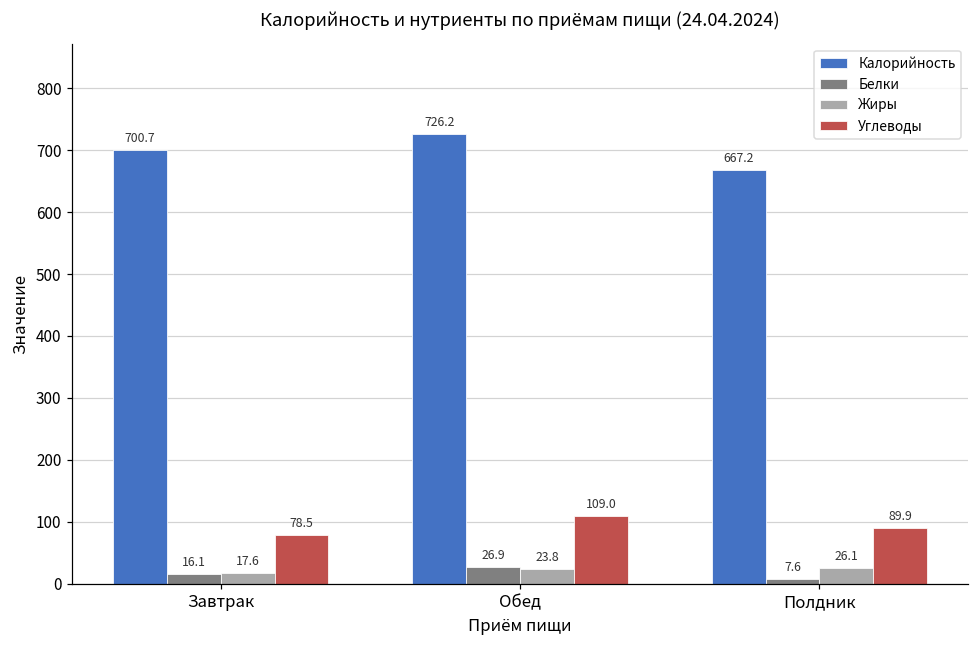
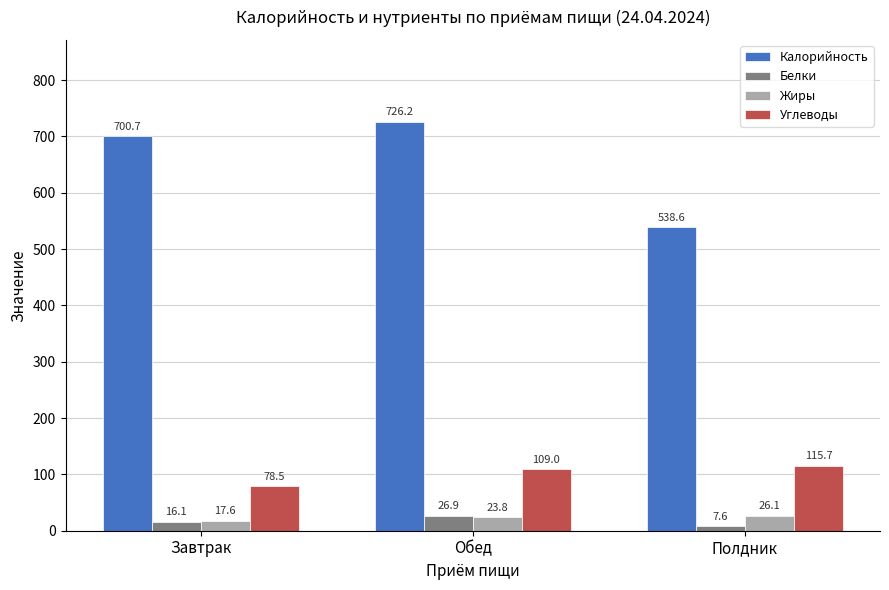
  {
    "Калорийность": {
      "Завтрак": 700.7,
      "Обед": 726.2,
-     "Полдник": 667.2
+     "Полдник": 538.6
    },
    "Белки": {
      "Завтрак": 16.1,
      "Обед": 26.9,
      "Полдник": 7.6
    },
    "Жиры": {
      "Завтрак": 17.6,
      "Обед": 23.8,
      "Полдник": 26.1
    },
    "Углеводы": {
      "Завтрак": 78.5,
      "Обед": 109.0,
-     "Полдник": 89.9
+     "Полдник": 115.7
    }
  }
